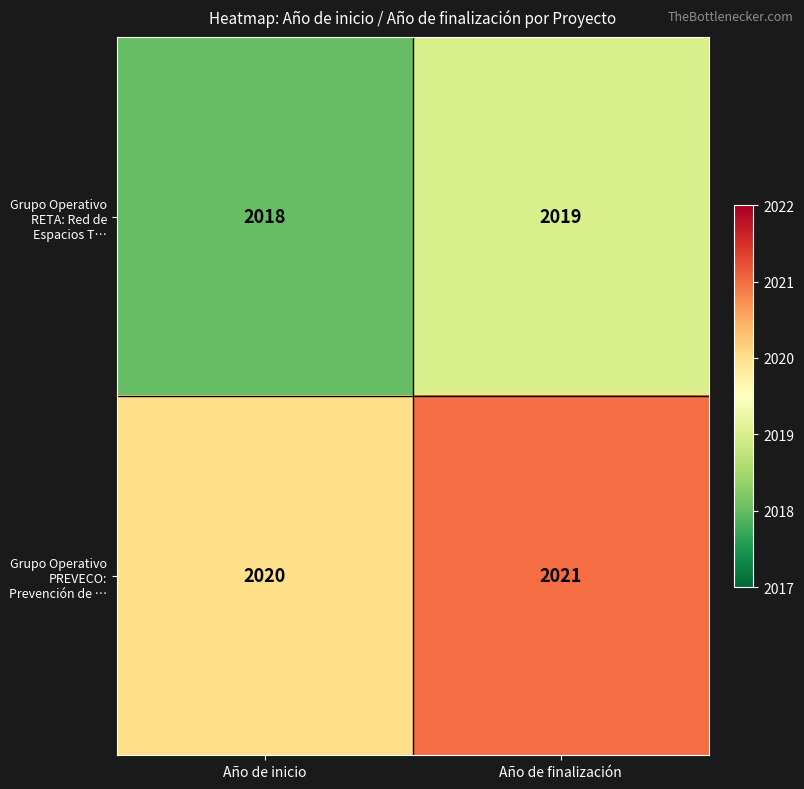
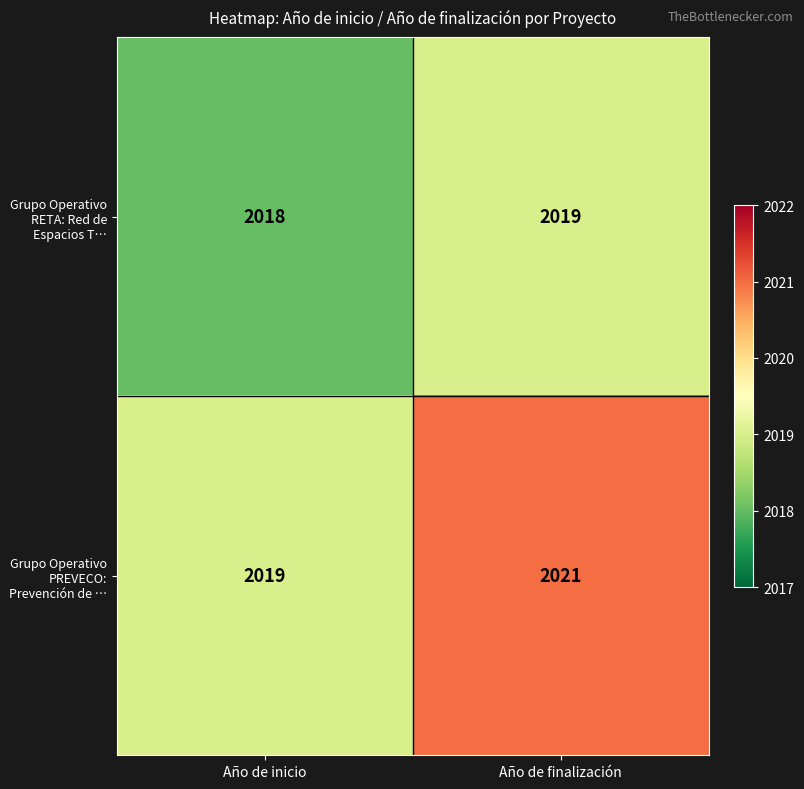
  {
    "Grupo Operativo RETA: Red de Espacios T…": {
      "Año de inicio": 2018,
      "Año de finalización": 2019
    },
    "Grupo Operativo PREVECO: Prevención de …": {
-     "Año de inicio": 2020,
+     "Año de inicio": 2019,
      "Año de finalización": 2021
    }
  }
